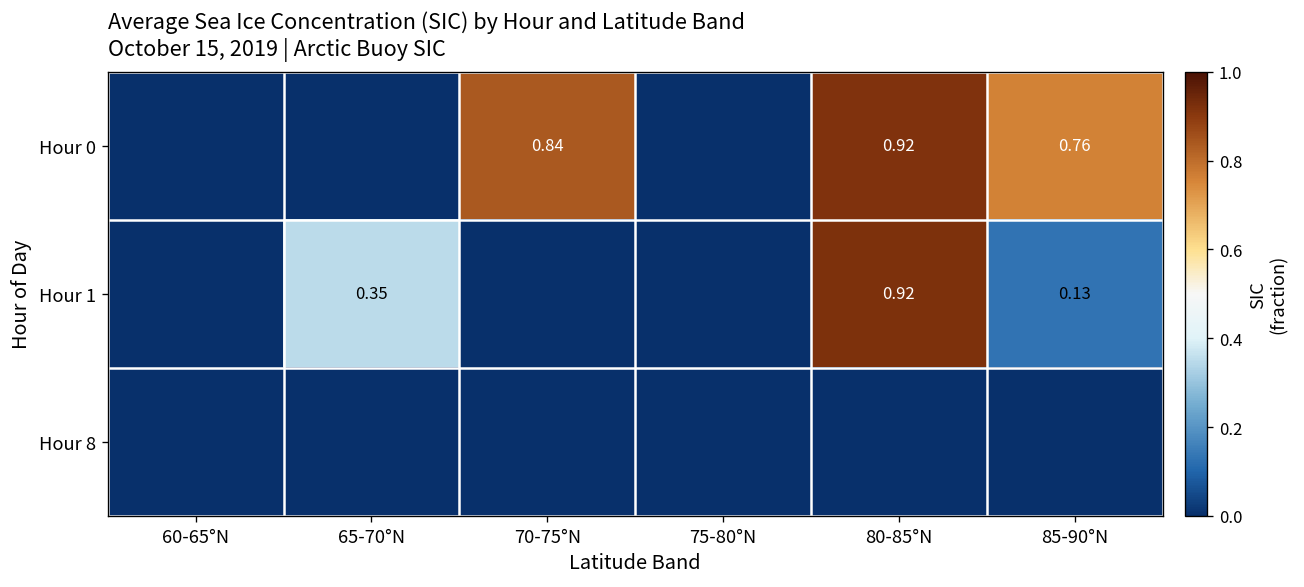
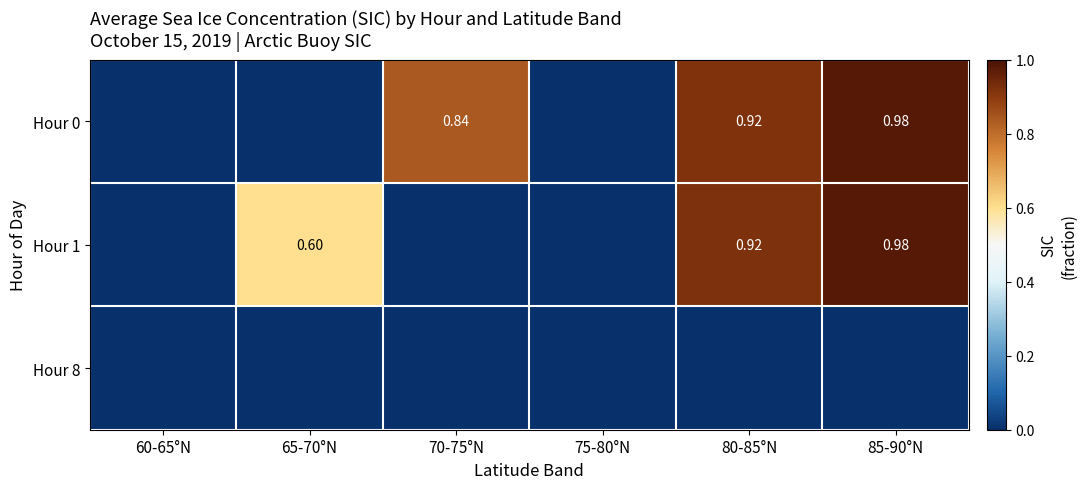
  {
    "Hour 0": {
      "70-75°N": 0.84,
      "80-85°N": 0.92,
-     "85-90°N": 0.76
+     "85-90°N": 0.98
    },
    "Hour 1": {
-     "65-70°N": 0.35,
+     "65-70°N": 0.60,
      "80-85°N": 0.92,
-     "85-90°N": 0.13
+     "85-90°N": 0.98
    }
  }
